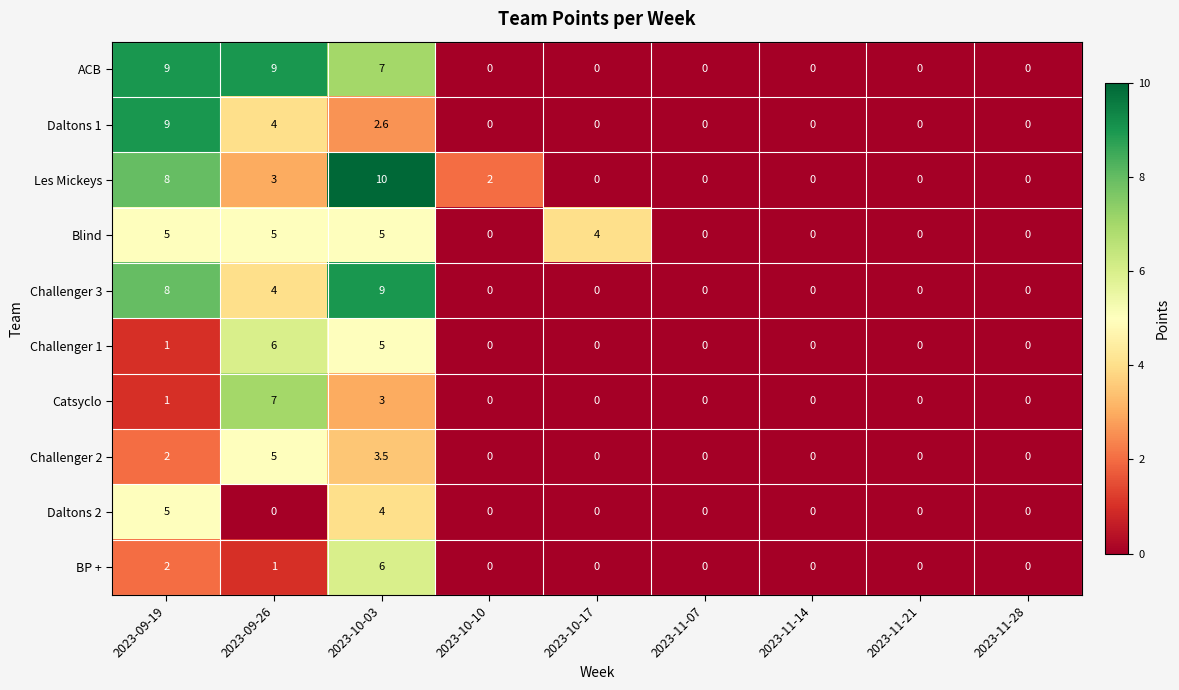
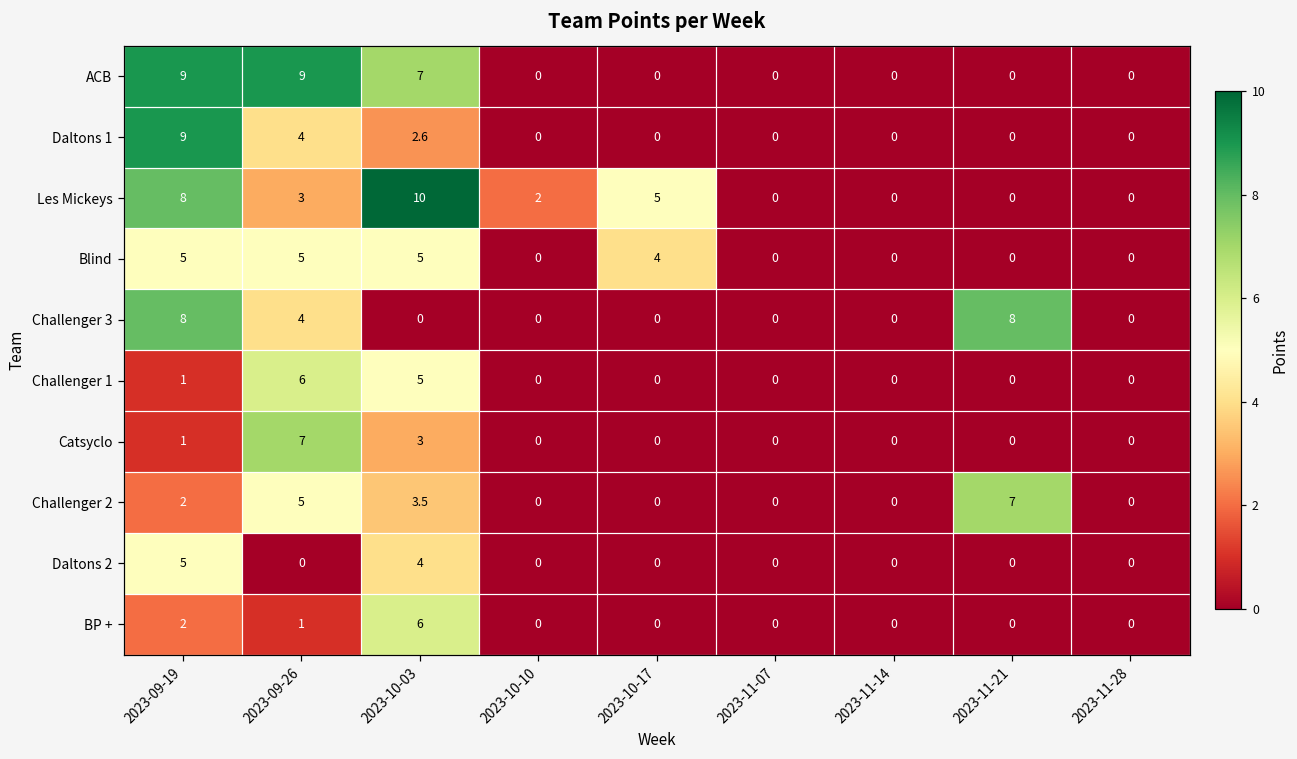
  {
    "ACB": {
      "2023-09-19": 9,
      "2023-09-26": 9,
      "2023-10-03": 7,
      "2023-10-10": 0,
      "2023-10-17": 0,
      "2023-11-07": 0,
      "2023-11-14": 0,
      "2023-11-21": 0,
      "2023-11-28": 0
    },
    "Daltons 1": {
      "2023-09-19": 9,
      "2023-09-26": 4,
      "2023-10-03": 2.6,
      "2023-10-10": 0,
      "2023-10-17": 0,
      "2023-11-07": 0,
      "2023-11-14": 0,
      "2023-11-21": 0,
      "2023-11-28": 0
    },
    "Les Mickeys": {
      "2023-09-19": 8,
      "2023-09-26": 3,
      "2023-10-03": 10,
      "2023-10-10": 2,
-     "2023-10-17": 0,
+     "2023-10-17": 5,
      "2023-11-07": 0,
      "2023-11-14": 0,
      "2023-11-21": 0,
      "2023-11-28": 0
    },
    "Blind": {
      "2023-09-19": 5,
      "2023-09-26": 5,
      "2023-10-03": 5,
      "2023-10-10": 0,
      "2023-10-17": 4,
      "2023-11-07": 0,
      "2023-11-14": 0,
      "2023-11-21": 0,
      "2023-11-28": 0
    },
    "Challenger 3": {
      "2023-09-19": 8,
      "2023-09-26": 4,
-     "2023-10-03": 9,
+     "2023-10-03": 0,
      "2023-10-10": 0,
      "2023-10-17": 0,
      "2023-11-07": 0,
      "2023-11-14": 0,
-     "2023-11-21": 0,
+     "2023-11-21": 8,
      "2023-11-28": 0
    },
    "Challenger 1": {
      "2023-09-19": 1,
      "2023-09-26": 6,
      "2023-10-03": 5,
      "2023-10-10": 0,
      "2023-10-17": 0,
      "2023-11-07": 0,
      "2023-11-14": 0,
      "2023-11-21": 0,
      "2023-11-28": 0
    },
    "Catsyclo": {
      "2023-09-19": 1,
      "2023-09-26": 7,
      "2023-10-03": 3,
      "2023-10-10": 0,
      "2023-10-17": 0,
      "2023-11-07": 0,
      "2023-11-14": 0,
      "2023-11-21": 0,
      "2023-11-28": 0
    },
    "Challenger 2": {
      "2023-09-19": 2,
      "2023-09-26": 5,
      "2023-10-03": 3.5,
      "2023-10-10": 0,
      "2023-10-17": 0,
      "2023-11-07": 0,
      "2023-11-14": 0,
-     "2023-11-21": 0,
+     "2023-11-21": 7,
      "2023-11-28": 0
    },
    "Daltons 2": {
      "2023-09-19": 5,
      "2023-09-26": 0,
      "2023-10-03": 4,
      "2023-10-10": 0,
      "2023-10-17": 0,
      "2023-11-07": 0,
      "2023-11-14": 0,
      "2023-11-21": 0,
      "2023-11-28": 0
    },
    "BP +": {
      "2023-09-19": 2,
      "2023-09-26": 1,
      "2023-10-03": 6,
      "2023-10-10": 0,
      "2023-10-17": 0,
      "2023-11-07": 0,
      "2023-11-14": 0,
      "2023-11-21": 0,
      "2023-11-28": 0
    }
  }
